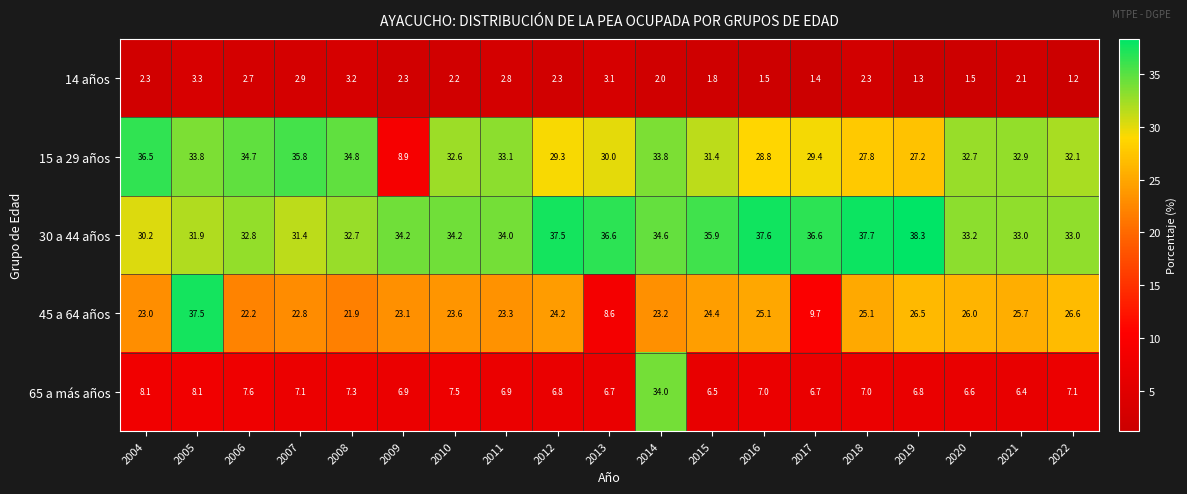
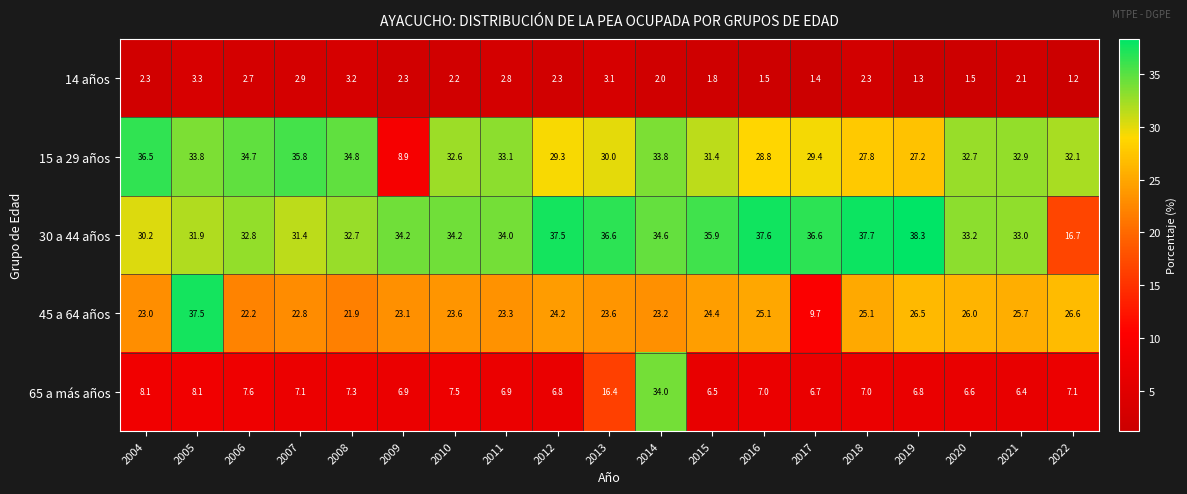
  {
    "14 años": {
      "2004": 2.3,
      "2005": 3.3,
      "2006": 2.7,
      "2007": 2.9,
      "2008": 3.2,
      "2009": 2.3,
      "2010": 2.2,
      "2011": 2.8,
      "2012": 2.3,
      "2013": 3.1,
      "2014": 2.0,
      "2015": 1.8,
      "2016": 1.5,
      "2017": 1.4,
      "2018": 2.3,
      "2019": 1.3,
      "2020": 1.5,
      "2021": 2.1,
      "2022": 1.2
    },
    "15 a 29 años": {
      "2004": 36.5,
      "2005": 33.8,
      "2006": 34.7,
      "2007": 35.8,
      "2008": 34.8,
      "2009": 8.9,
      "2010": 32.6,
      "2011": 33.1,
      "2012": 29.3,
      "2013": 30.0,
      "2014": 33.8,
      "2015": 31.4,
      "2016": 28.8,
      "2017": 29.4,
      "2018": 27.8,
      "2019": 27.2,
      "2020": 32.7,
      "2021": 32.9,
      "2022": 32.1
    },
    "30 a 44 años": {
      "2004": 30.2,
      "2005": 31.9,
      "2006": 32.8,
      "2007": 31.4,
      "2008": 32.7,
      "2009": 34.2,
      "2010": 34.2,
      "2011": 34.0,
      "2012": 37.5,
      "2013": 36.6,
      "2014": 34.6,
      "2015": 35.9,
      "2016": 37.6,
      "2017": 36.6,
      "2018": 37.7,
      "2019": 38.3,
      "2020": 33.2,
      "2021": 33.0,
-     "2022": 33.0
+     "2022": 16.7
    },
    "45 a 64 años": {
      "2004": 23.0,
      "2005": 37.5,
      "2006": 22.2,
      "2007": 22.8,
      "2008": 21.9,
      "2009": 23.1,
      "2010": 23.6,
      "2011": 23.3,
      "2012": 24.2,
-     "2013": 8.6,
+     "2013": 23.6,
      "2014": 23.2,
      "2015": 24.4,
      "2016": 25.1,
      "2017": 9.7,
      "2018": 25.1,
      "2019": 26.5,
      "2020": 26.0,
      "2021": 25.7,
      "2022": 26.6
    },
    "65 a más años": {
      "2004": 8.1,
      "2005": 8.1,
      "2006": 7.6,
      "2007": 7.1,
      "2008": 7.3,
      "2009": 6.9,
      "2010": 7.5,
      "2011": 6.9,
      "2012": 6.8,
-     "2013": 6.7,
+     "2013": 16.4,
      "2014": 34.0,
      "2015": 6.5,
      "2016": 7.0,
      "2017": 6.7,
      "2018": 7.0,
      "2019": 6.8,
      "2020": 6.6,
      "2021": 6.4,
      "2022": 7.1
    }
  }
